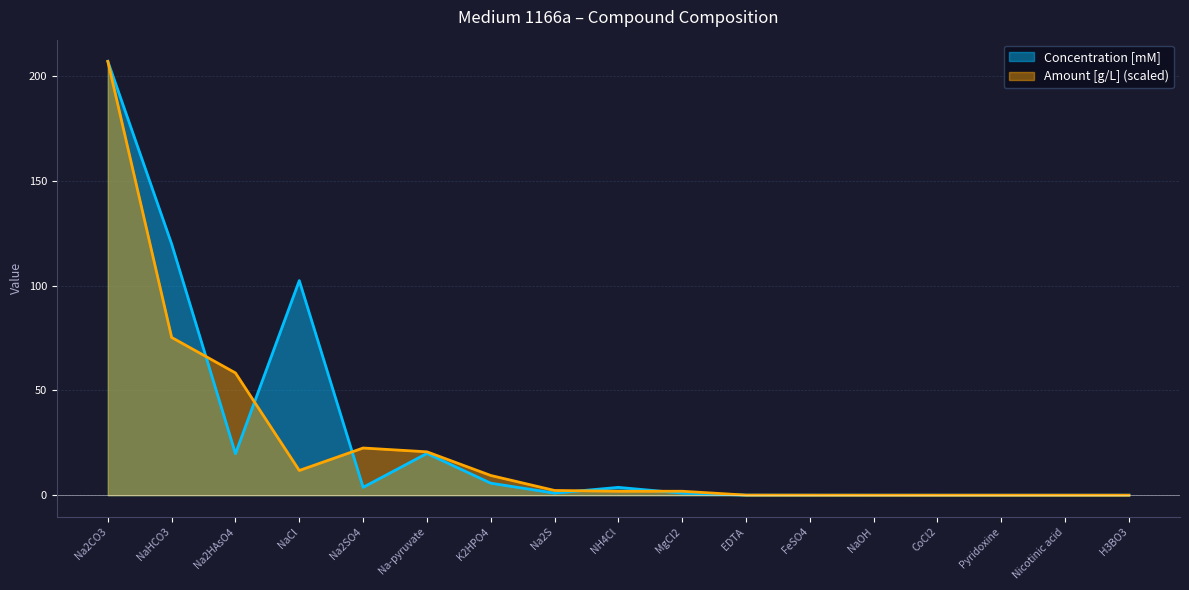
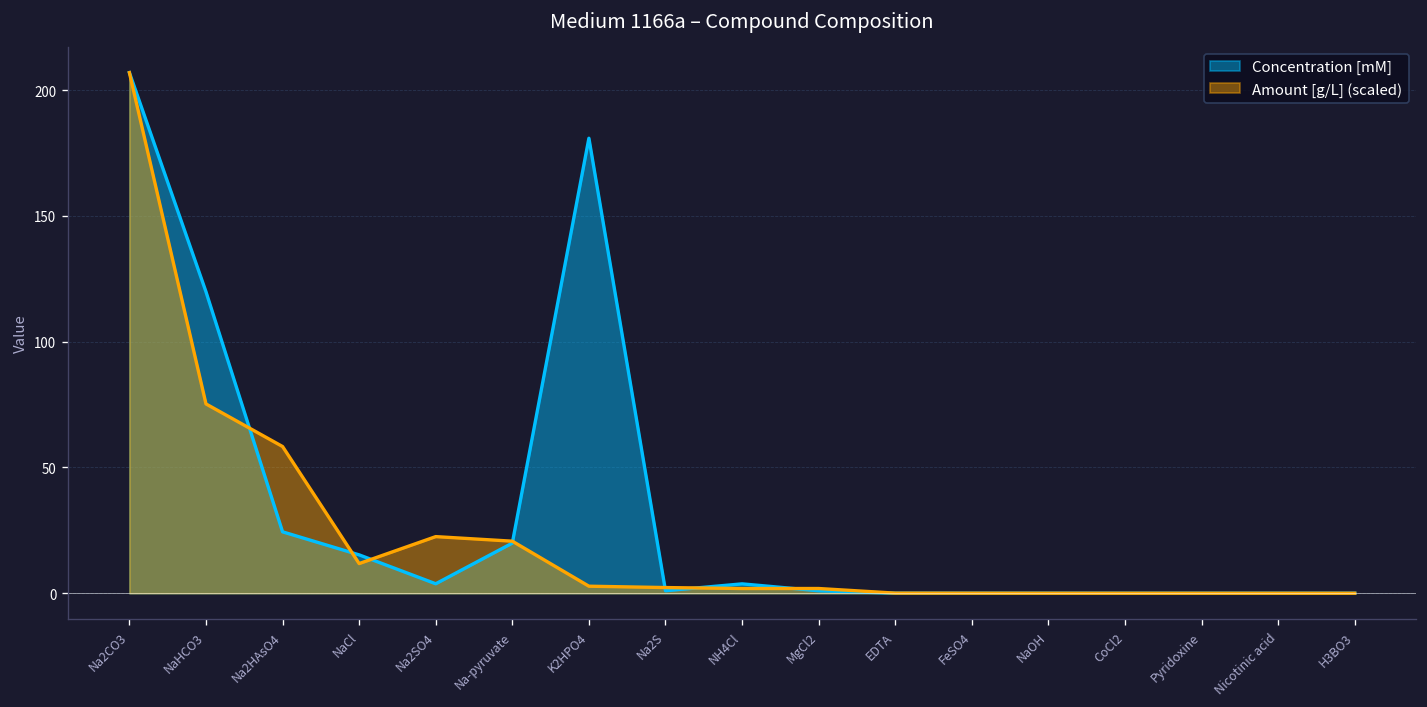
  {
    "Concentration [mM]": {
      "NaHCO3": 120,
-     "Na2HAsO4": 20,
-     "NaCl": 102,
+     "Na2HAsO4": 24,
+     "NaCl": 15,
      "Na2SO4": 4,
-     "K2HPO4": 6,
+     "K2HPO4": 181,
      "Na2S": 1,
      "NH4Cl": 4
    },
    "Amount [g/L] (scaled)": {
      "NaHCO3": 75,
      "Na2HAsO4": 58,
      "NaCl": 12,
      "Na2SO4": 23,
-     "K2HPO4": 9,
+     "K2HPO4": 3,
      "Na2S": 2,
      "NH4Cl": 2
    }
  }
